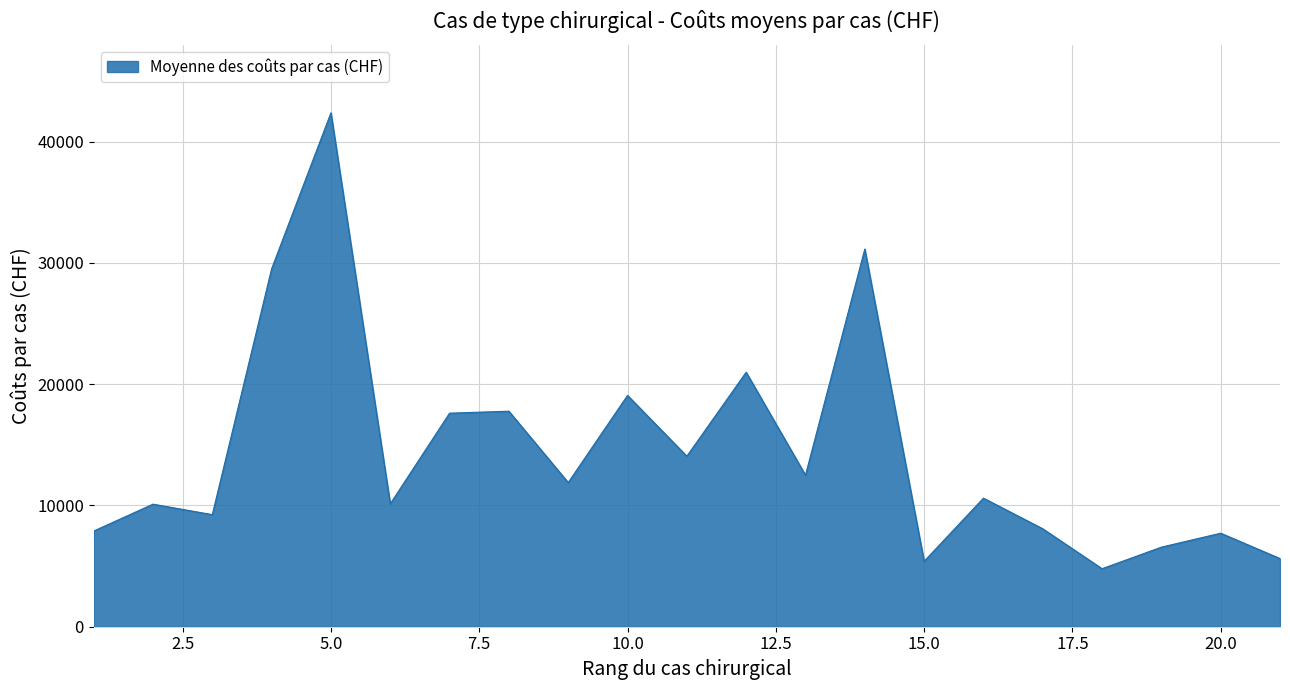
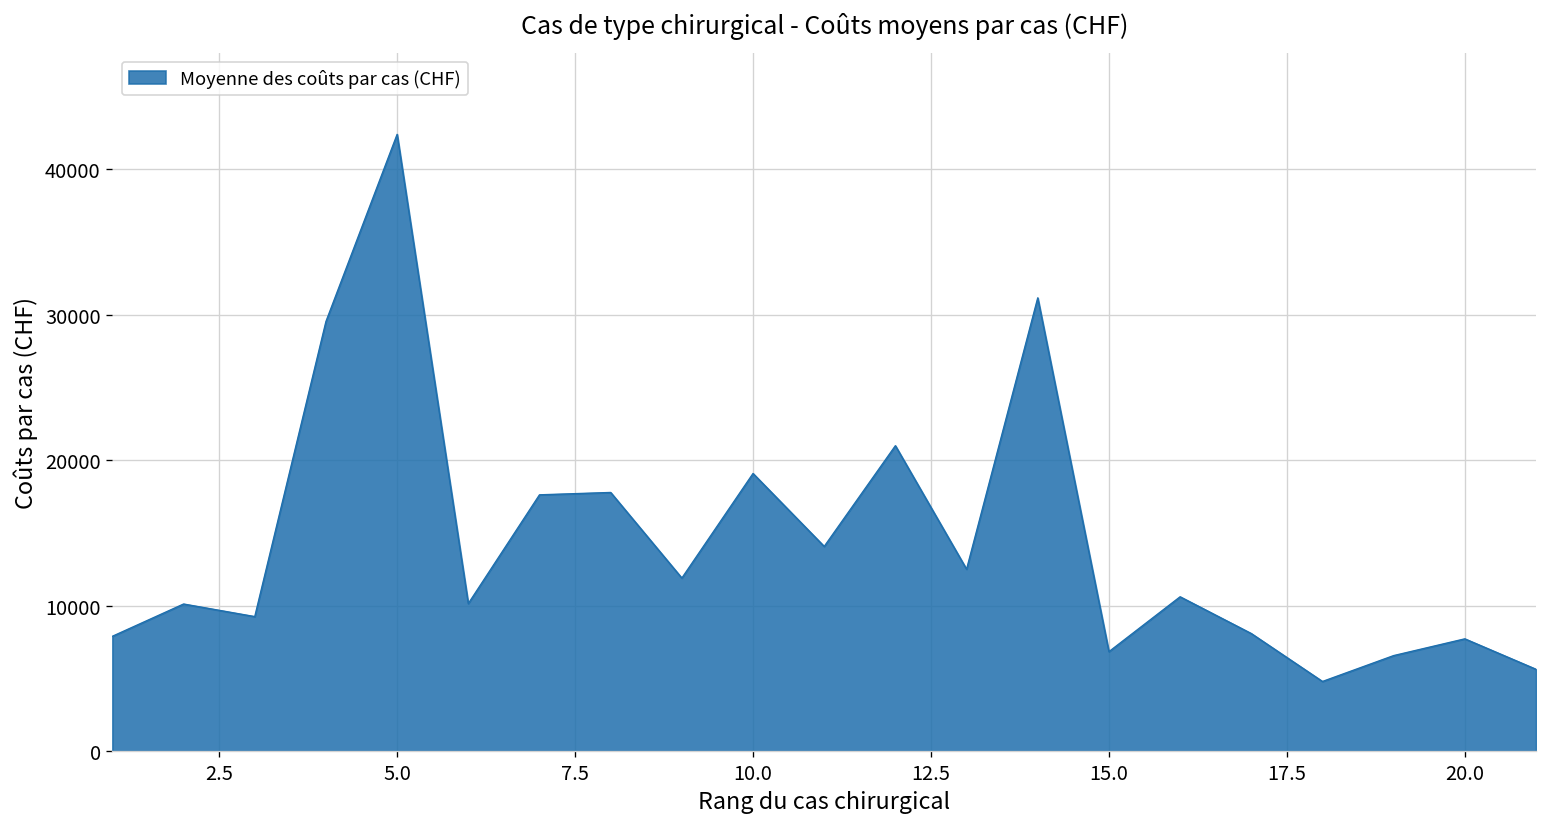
  {
    "5.0": 42400,
    "10.0": 19100,
-   "15.0": 5400,
+   "15.0": 6800,
    "20.0": 7700
  }
